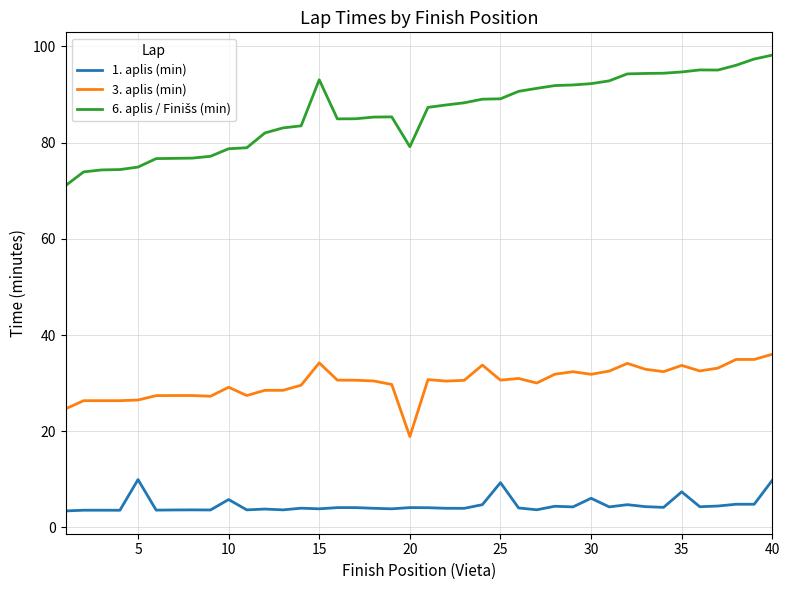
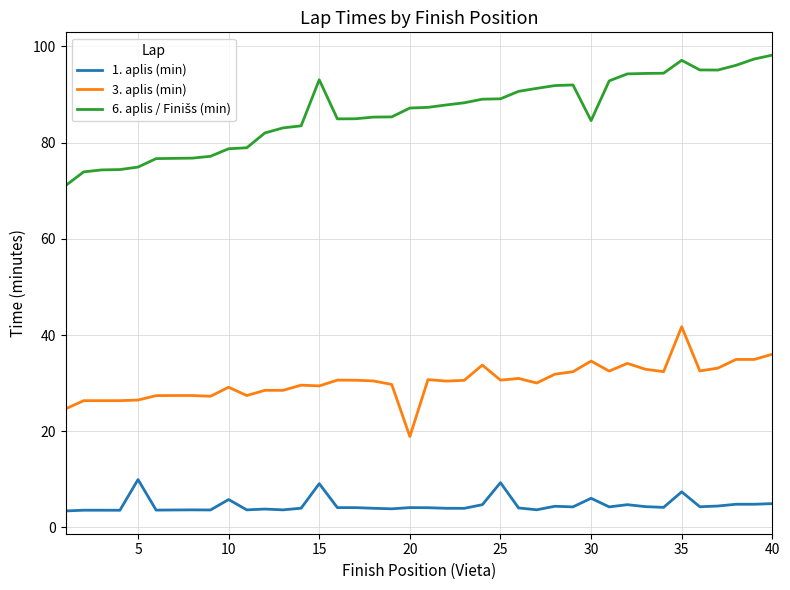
  {
    "1. aplis (min)": {
      "5": 10,
      "10": 6,
-     "15": 4,
+     "15": 9,
      "20": 4,
      "25": 9,
      "30": 6,
      "35": 7,
-     "40": 10
+     "40": 5
    },
    "3. aplis (min)": {
      "5": 26,
      "10": 29,
-     "15": 34,
+     "15": 29,
      "20": 19,
      "25": 31,
-     "30": 32,
-     "35": 34,
+     "30": 35,
+     "35": 42,
      "40": 36
    },
    "6. aplis / Finišs (min)": {
      "5": 75,
      "10": 79,
      "15": 93,
-     "20": 79,
+     "20": 87,
      "25": 89,
-     "30": 92,
-     "35": 95,
+     "30": 85,
+     "35": 97,
      "40": 98
    }
  }
